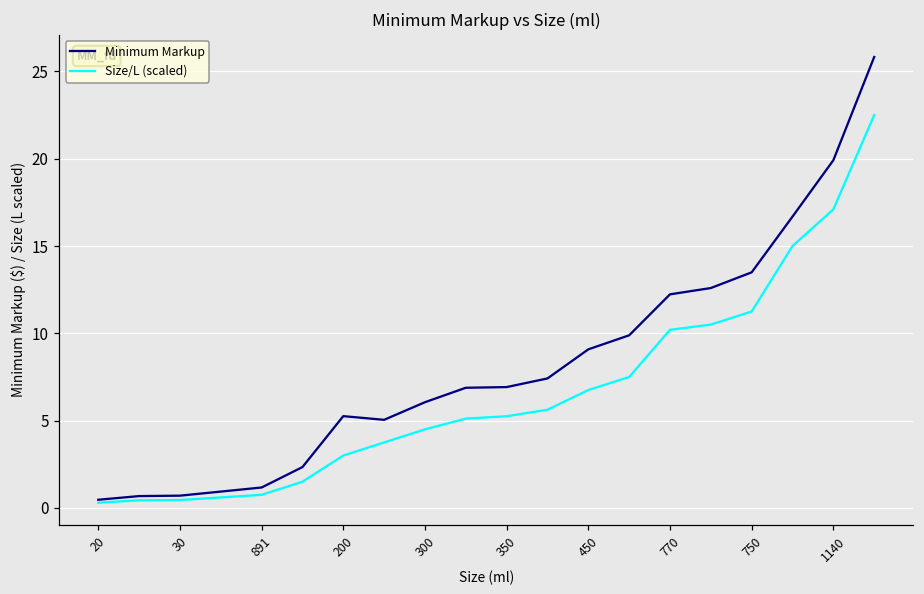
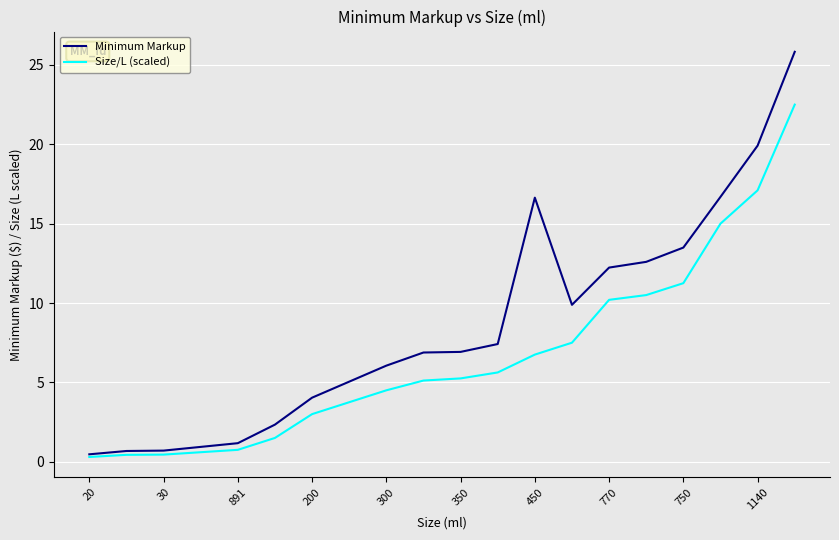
  {
    "Minimum Markup": {
      "20": 0.5,
      "30": 0.7,
      "891": 1.2,
-     "200": 5.3,
+     "200": 4.0,
      "300": 6.1,
      "350": 6.9,
-     "450": 9.1,
+     "450": 16.6,
      "770": 12.2,
      "750": 13.5,
      "1140": 19.9
    },
    "Size/L (scaled)": {
      "20": 0.3,
      "30": 0.4,
      "891": 0.8,
      "200": 3.0,
      "300": 4.5,
      "350": 5.3,
      "450": 6.8,
      "770": 10.2,
      "750": 11.3,
      "1140": 17.1
    }
  }
